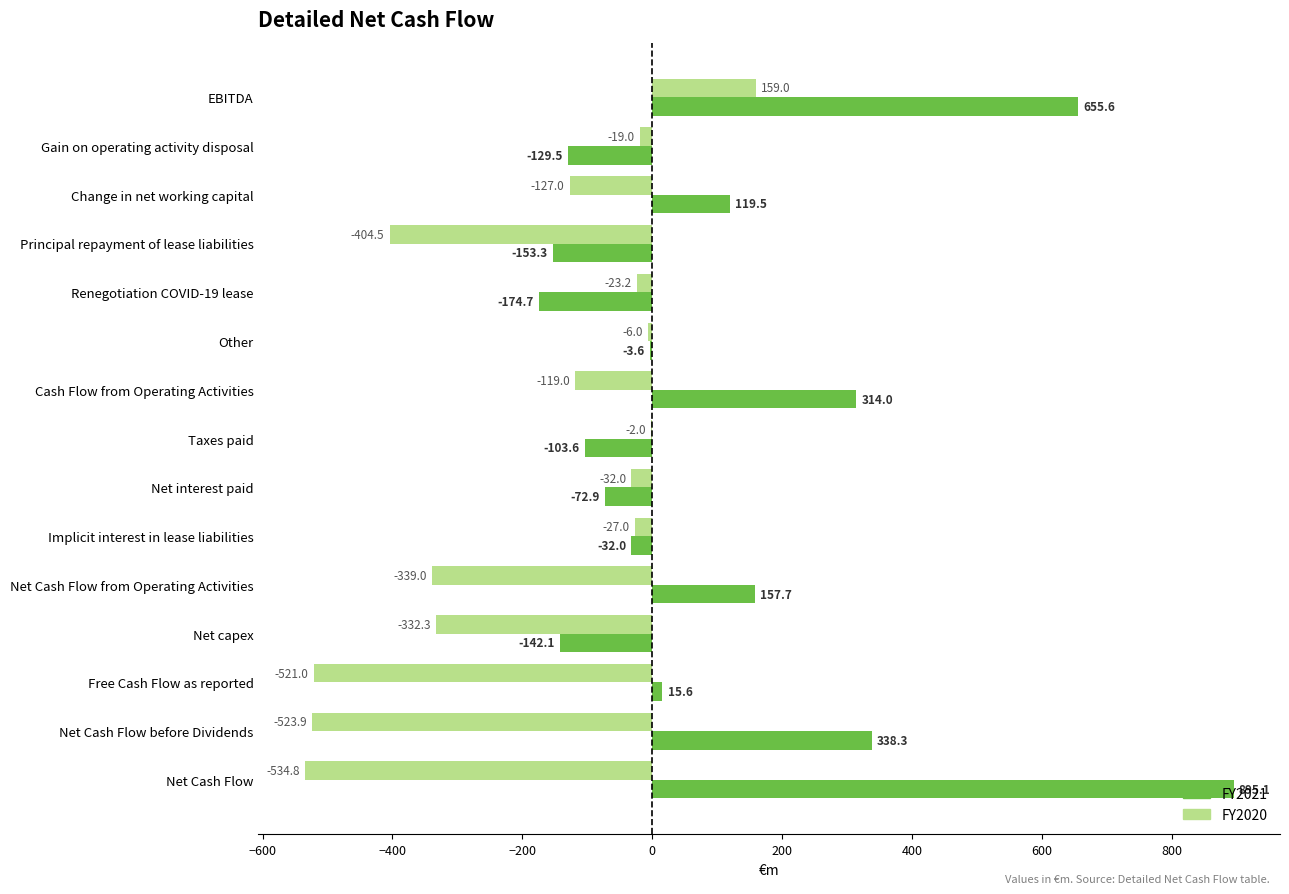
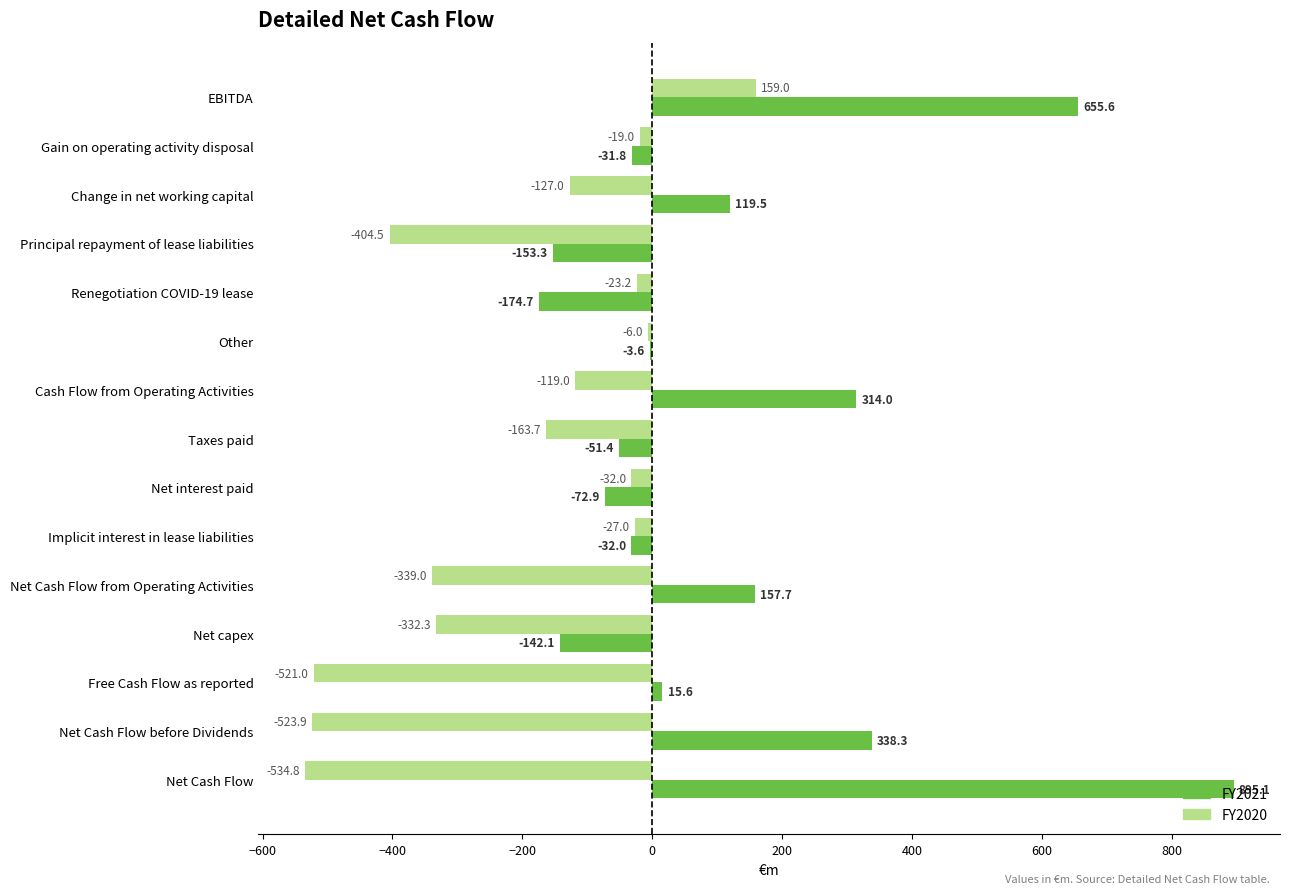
  {
    "FY2021": {
      "EBITDA": 655.6,
-     "Gain on operating activity disposal": -129.5,
+     "Gain on operating activity disposal": -31.8,
      "Change in net working capital": 119.5,
      "Principal repayment of lease liabilities": -153.3,
      "Renegotiation COVID-19 lease": -174.7,
      "Other": -3.6,
      "Cash Flow from Operating Activities": 314.0,
-     "Taxes paid": -103.6,
+     "Taxes paid": -51.4,
      "Net interest paid": -72.9,
      "Implicit interest in lease liabilities": -32.0,
      "Net Cash Flow from Operating Activities": 157.7,
      "Net capex": -142.1,
      "Free Cash Flow as reported": 15.6,
      "Net Cash Flow before Dividends": 338.3,
      "Net Cash Flow": 895.1
    },
    "FY2020": {
      "EBITDA": 159.0,
      "Gain on operating activity disposal": -19.0,
      "Change in net working capital": -127.0,
      "Principal repayment of lease liabilities": -404.5,
      "Renegotiation COVID-19 lease": -23.2,
      "Other": -6.0,
      "Cash Flow from Operating Activities": -119.0,
-     "Taxes paid": -2.0,
+     "Taxes paid": -163.7,
      "Net interest paid": -32.0,
      "Implicit interest in lease liabilities": -27.0,
      "Net Cash Flow from Operating Activities": -339.0,
      "Net capex": -332.3,
      "Free Cash Flow as reported": -521.0,
      "Net Cash Flow before Dividends": -523.9,
      "Net Cash Flow": -534.8
    }
  }
